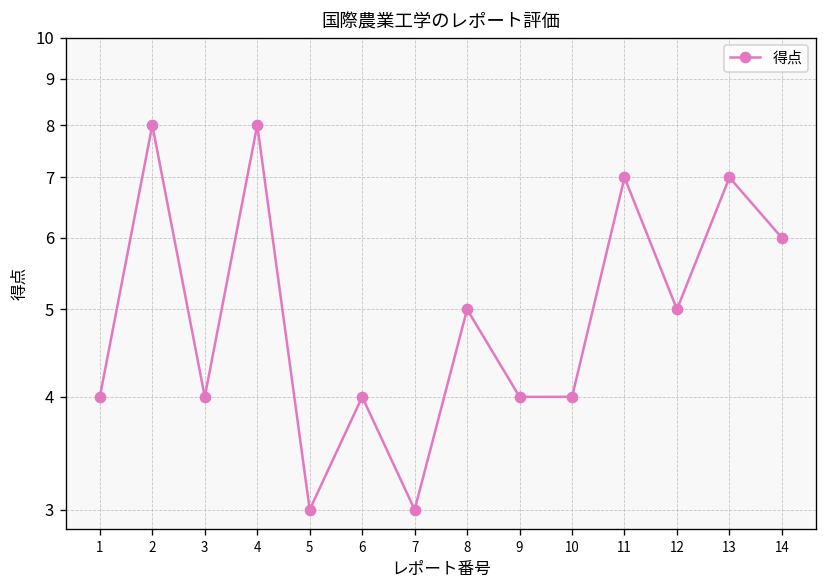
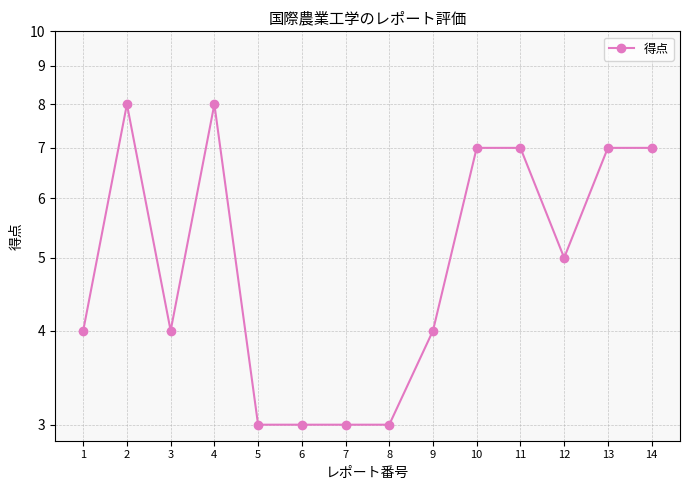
  {
    "1": 4,
    "2": 8,
    "3": 4,
    "4": 8,
    "5": 3,
-   "6": 4,
+   "6": 3,
    "7": 3,
-   "8": 5,
+   "8": 3,
    "9": 4,
-   "10": 4,
+   "10": 7,
    "11": 7,
    "12": 5,
    "13": 7,
-   "14": 6
+   "14": 7
  }
